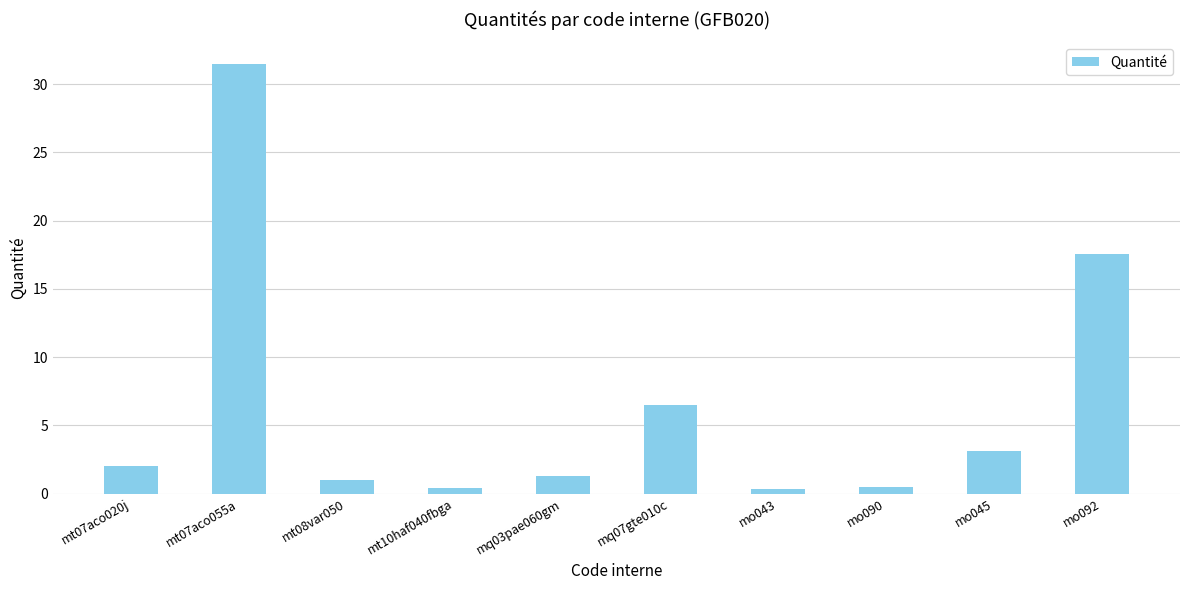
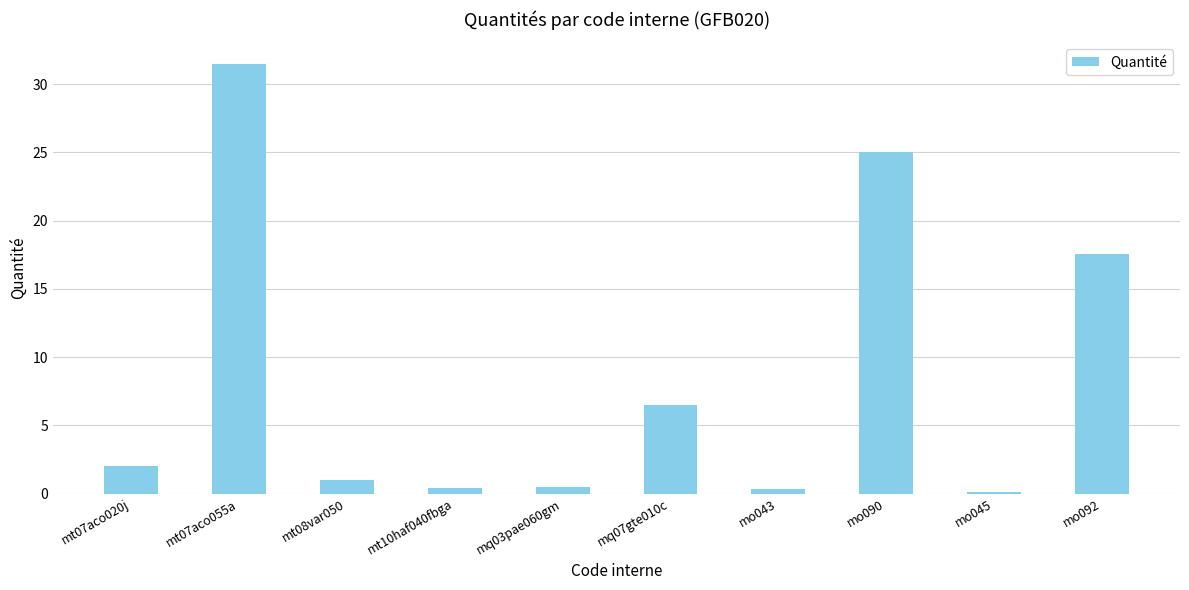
  {
    "mt07aco020j": 2.0,
    "mt07aco055a": 31.5,
    "mt08var050": 1.0,
    "mt10haf040fbga": 0.4,
-   "mq03pae060gm": 1.3,
+   "mq03pae060gm": 0.5,
    "mq07gte010c": 6.5,
    "mo043": 0.4,
-   "mo090": 0.5,
-   "mo045": 3.1,
+   "mo090": 25.0,
+   "mo045": 0.1,
    "mo092": 17.6
  }
